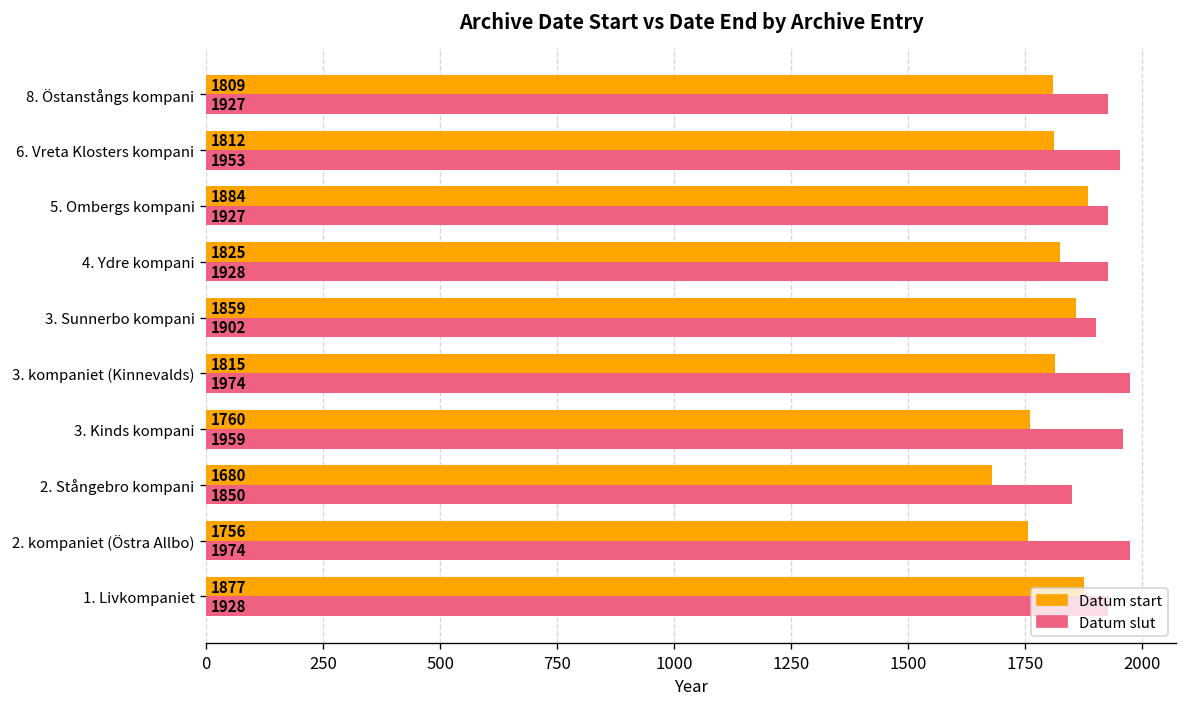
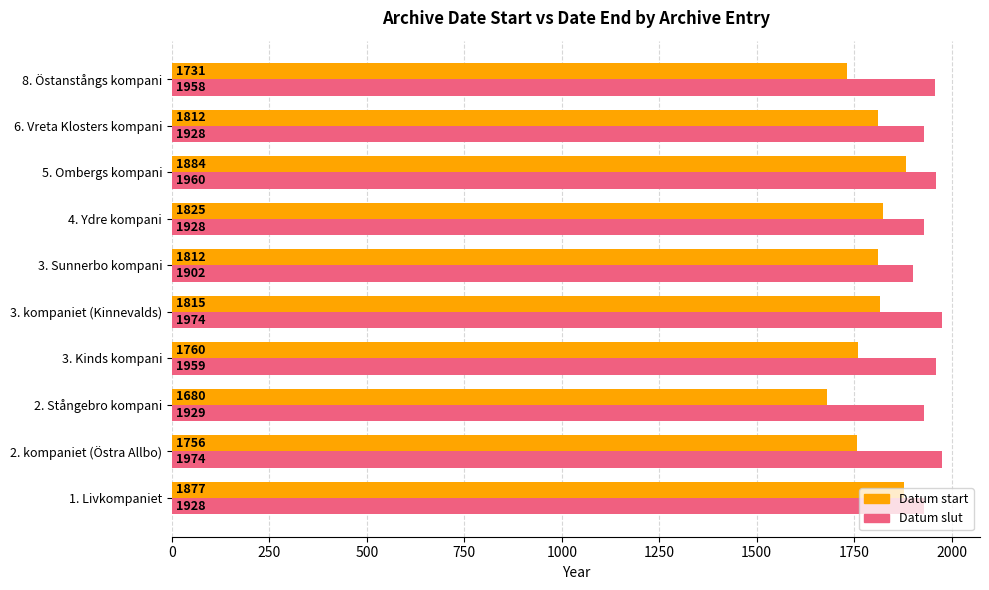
  {
    "Datum start": {
-     "8. Östanstångs kompani": 1809,
+     "8. Östanstångs kompani": 1731,
      "6. Vreta Klosters kompani": 1812,
      "5. Ombergs kompani": 1884,
      "4. Ydre kompani": 1825,
-     "3. Sunnerbo kompani": 1859,
+     "3. Sunnerbo kompani": 1812,
      "3. kompaniet (Kinnevalds)": 1815,
      "3. Kinds kompani": 1760,
      "2. Stångebro kompani": 1680,
      "2. kompaniet (Östra Allbo)": 1756
    },
    "Datum slut": {
-     "8. Östanstångs kompani": 1927,
-     "6. Vreta Klosters kompani": 1953,
-     "5. Ombergs kompani": 1927,
+     "8. Östanstångs kompani": 1958,
+     "6. Vreta Klosters kompani": 1928,
+     "5. Ombergs kompani": 1960,
      "4. Ydre kompani": 1928,
      "3. Sunnerbo kompani": 1902,
      "3. kompaniet (Kinnevalds)": 1974,
      "3. Kinds kompani": 1959,
-     "2. Stångebro kompani": 1850,
+     "2. Stångebro kompani": 1929,
      "2. kompaniet (Östra Allbo)": 1974
    }
  }
